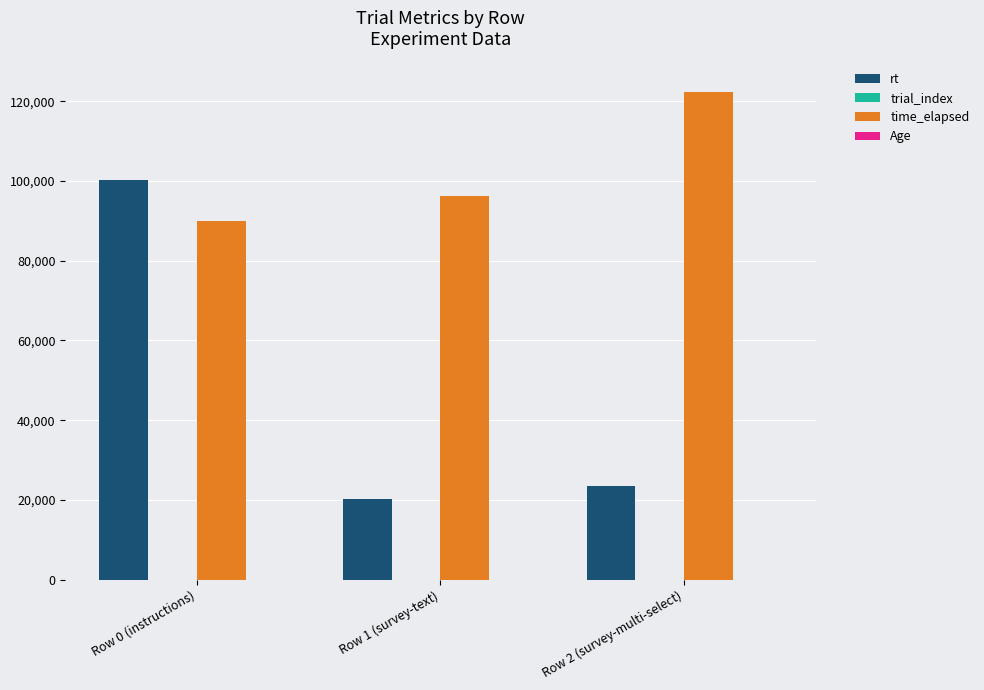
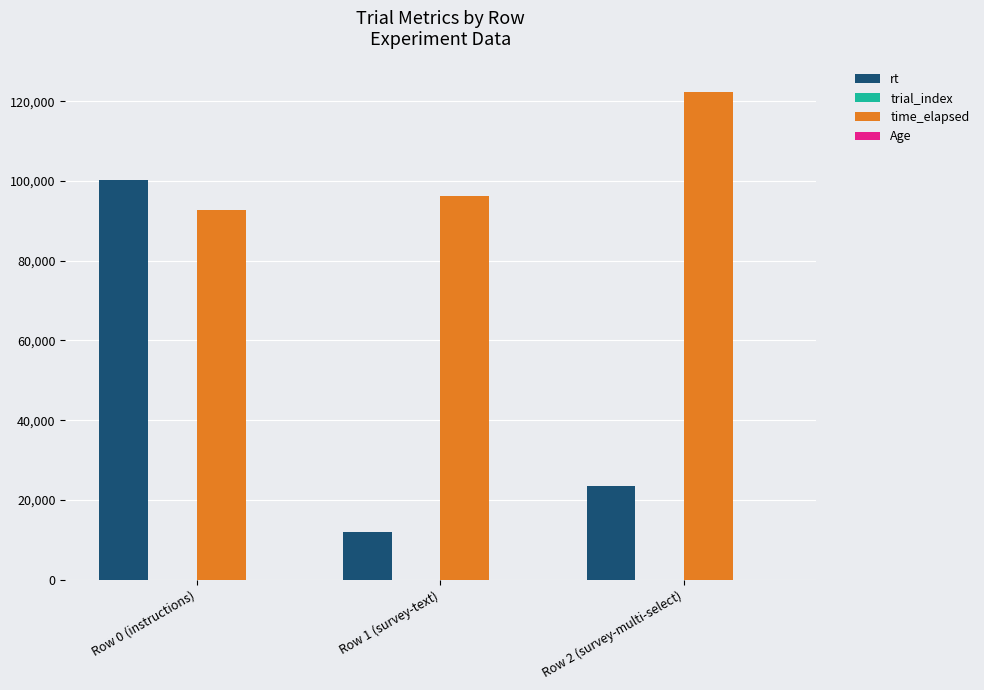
  {
    "rt": {
      "Row 0 (instructions)": "100,000",
-     "Row 1 (survey-text)": "20,000",
+     "Row 1 (survey-text)": "12,000",
      "Row 2 (survey-multi-select)": "24,000"
    },
    "trial_index": {
      "Row 0 (instructions)": "0"
    },
    "time_elapsed": {
-     "Row 0 (instructions)": "90,000",
+     "Row 0 (instructions)": "93,000",
      "Row 1 (survey-text)": "96,000",
      "Row 2 (survey-multi-select)": "122,000"
    }
  }
